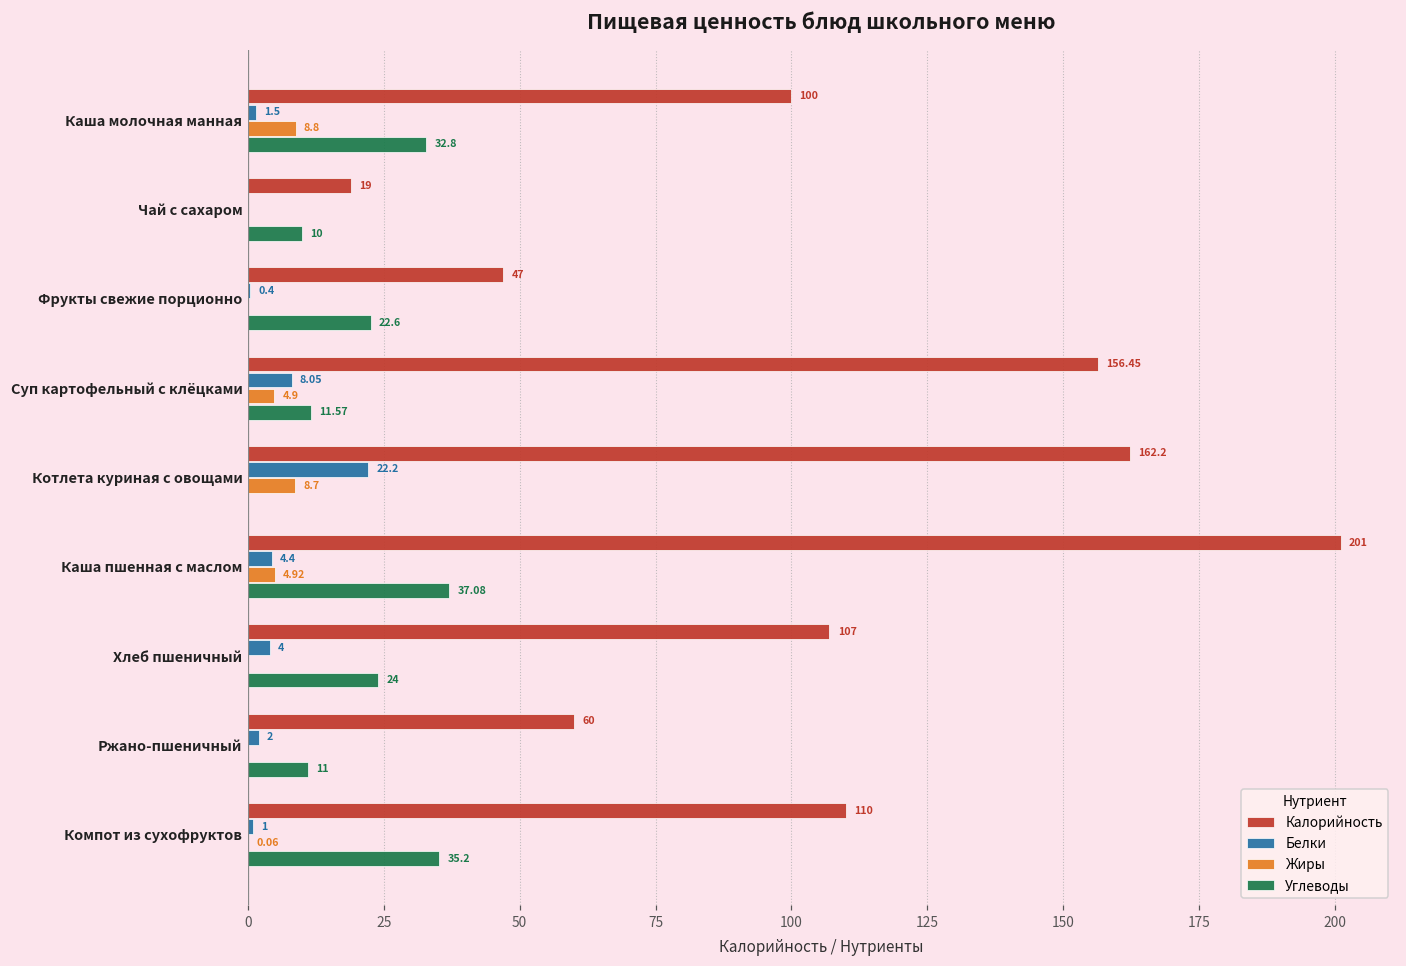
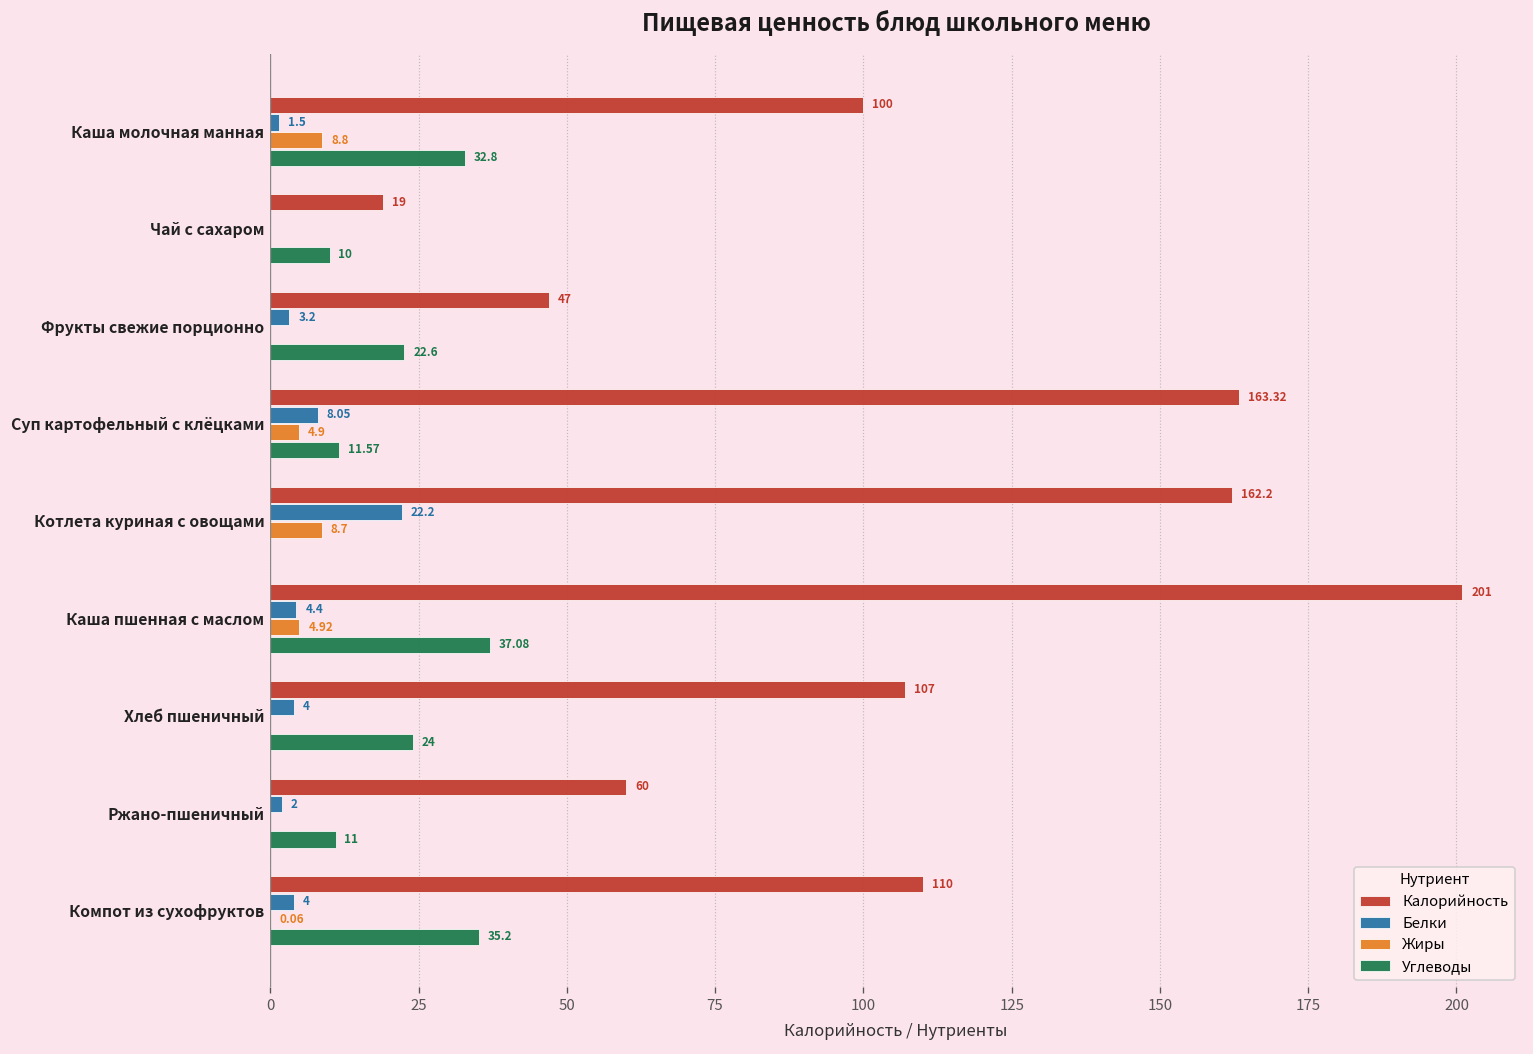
  {
    "Калорийность": {
      "Каша молочная манная": 100,
      "Чай с сахаром": 19,
      "Фрукты свежие порционно": 47,
-     "Суп картофельный с клёцками": 156.45,
+     "Суп картофельный с клёцками": 163.32,
      "Котлета куриная с овощами": 162.2,
      "Каша пшенная с маслом": 201,
      "Хлеб пшеничный": 107,
      "Ржано-пшеничный": 60,
      "Компот из сухофруктов": 110
    },
    "Белки": {
      "Каша молочная манная": 1.5,
-     "Фрукты свежие порционно": 0.4,
+     "Фрукты свежие порционно": 3.2,
      "Суп картофельный с клёцками": 8.05,
      "Котлета куриная с овощами": 22.2,
      "Каша пшенная с маслом": 4.4,
      "Хлеб пшеничный": 4,
      "Ржано-пшеничный": 2,
-     "Компот из сухофруктов": 1
+     "Компот из сухофруктов": 4
    },
    "Жиры": {
      "Каша молочная манная": 8.8,
      "Суп картофельный с клёцками": 4.9,
      "Котлета куриная с овощами": 8.7,
      "Каша пшенная с маслом": 4.92,
      "Компот из сухофруктов": 0.06
    },
    "Углеводы": {
      "Каша молочная манная": 32.8,
      "Чай с сахаром": 10,
      "Фрукты свежие порционно": 22.6,
      "Суп картофельный с клёцками": 11.57,
      "Каша пшенная с маслом": 37.08,
      "Хлеб пшеничный": 24,
      "Ржано-пшеничный": 11,
      "Компот из сухофруктов": 35.2
    }
  }
